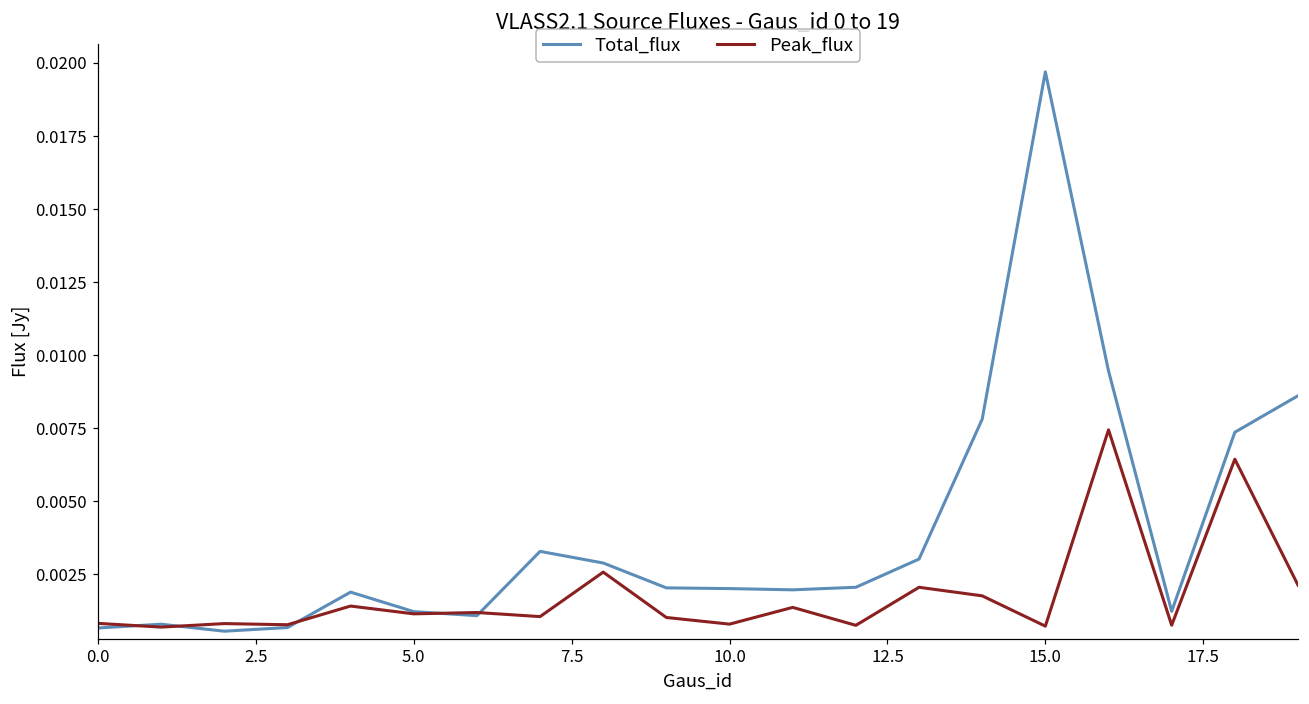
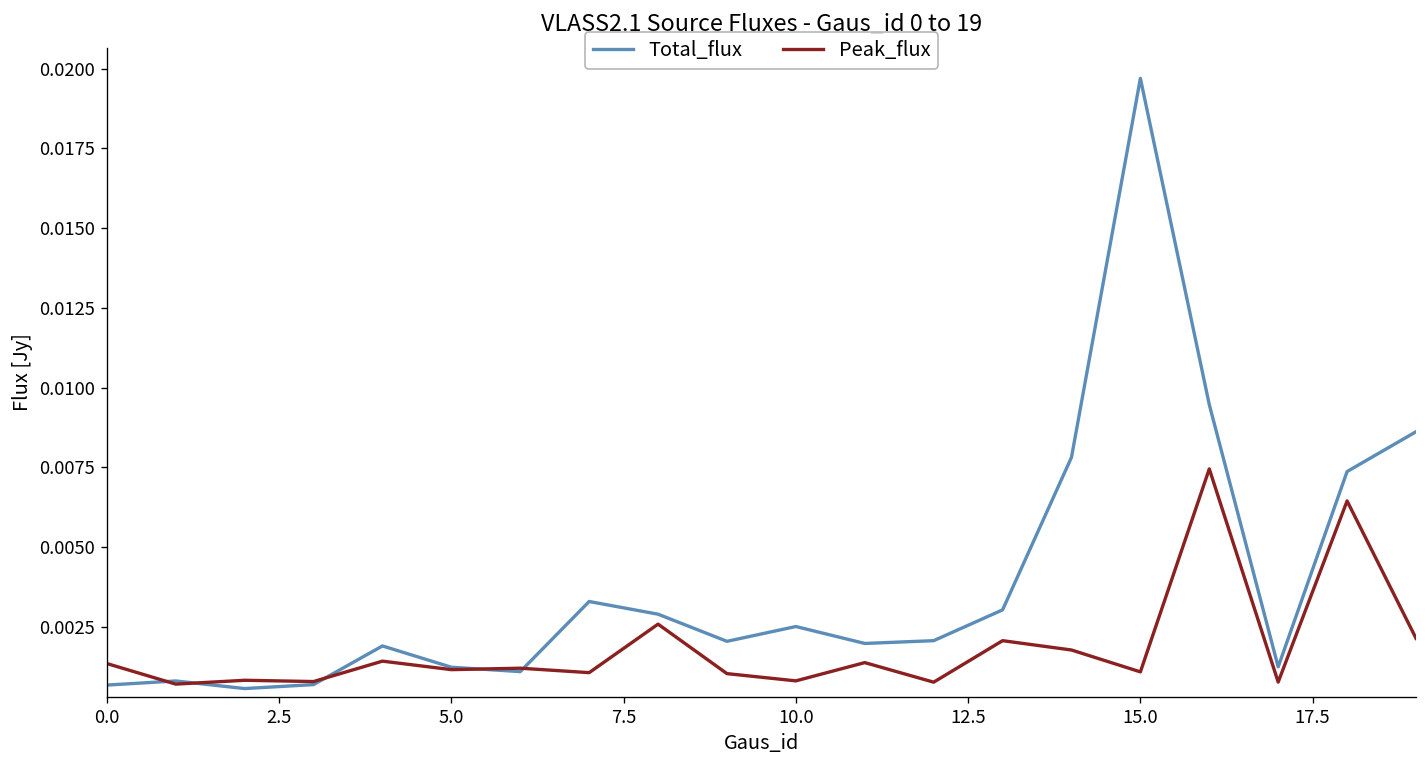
  {
    "Total_flux": {
      "0.0": 0.0007,
-     "10.0": 0.0020,
+     "10.0": 0.0025,
      "15.0": 0.0197
    },
    "Peak_flux": {
-     "0.0": 0.0008,
+     "0.0": 0.0013,
      "10.0": 0.0008,
-     "15.0": 0.0007
+     "15.0": 0.0011
    }
  }
